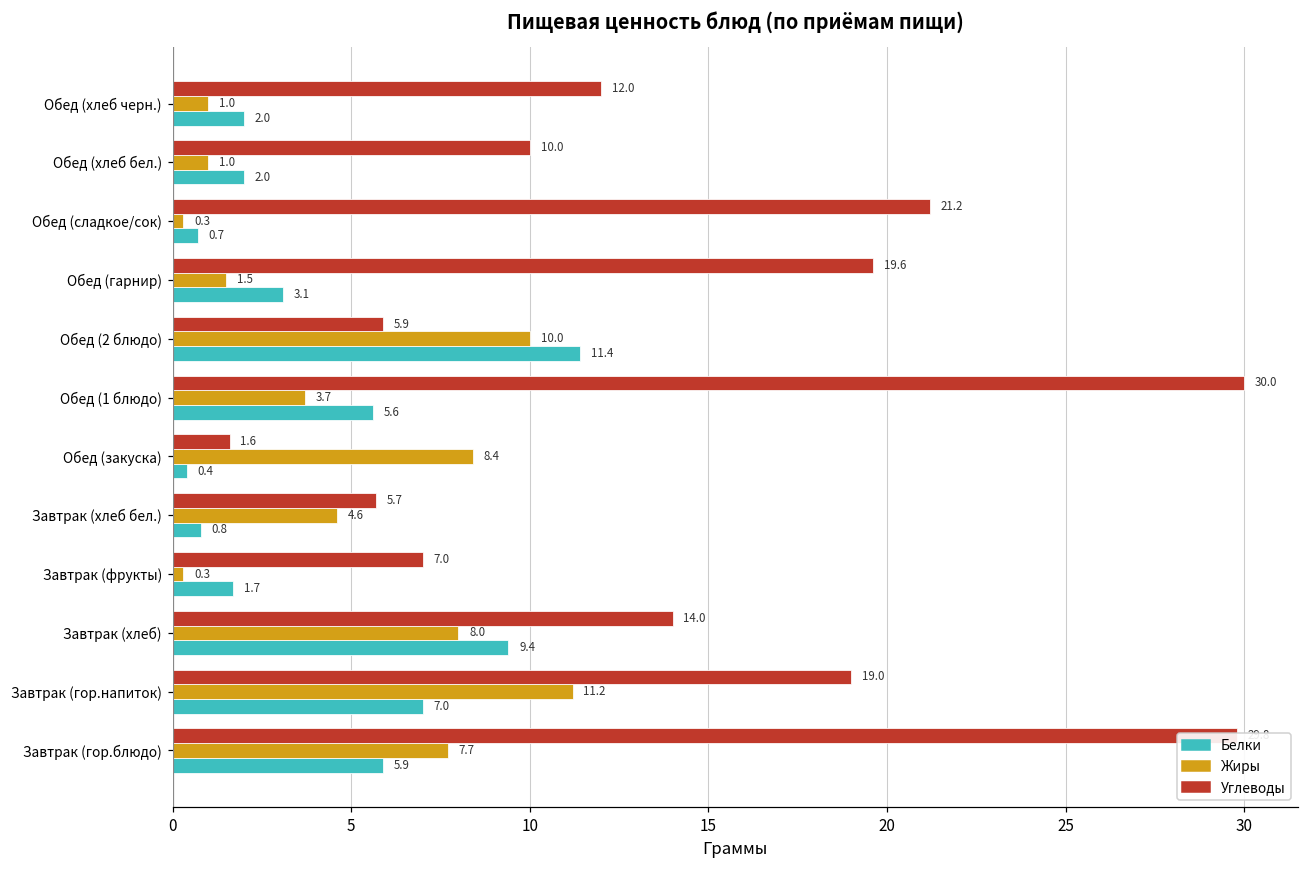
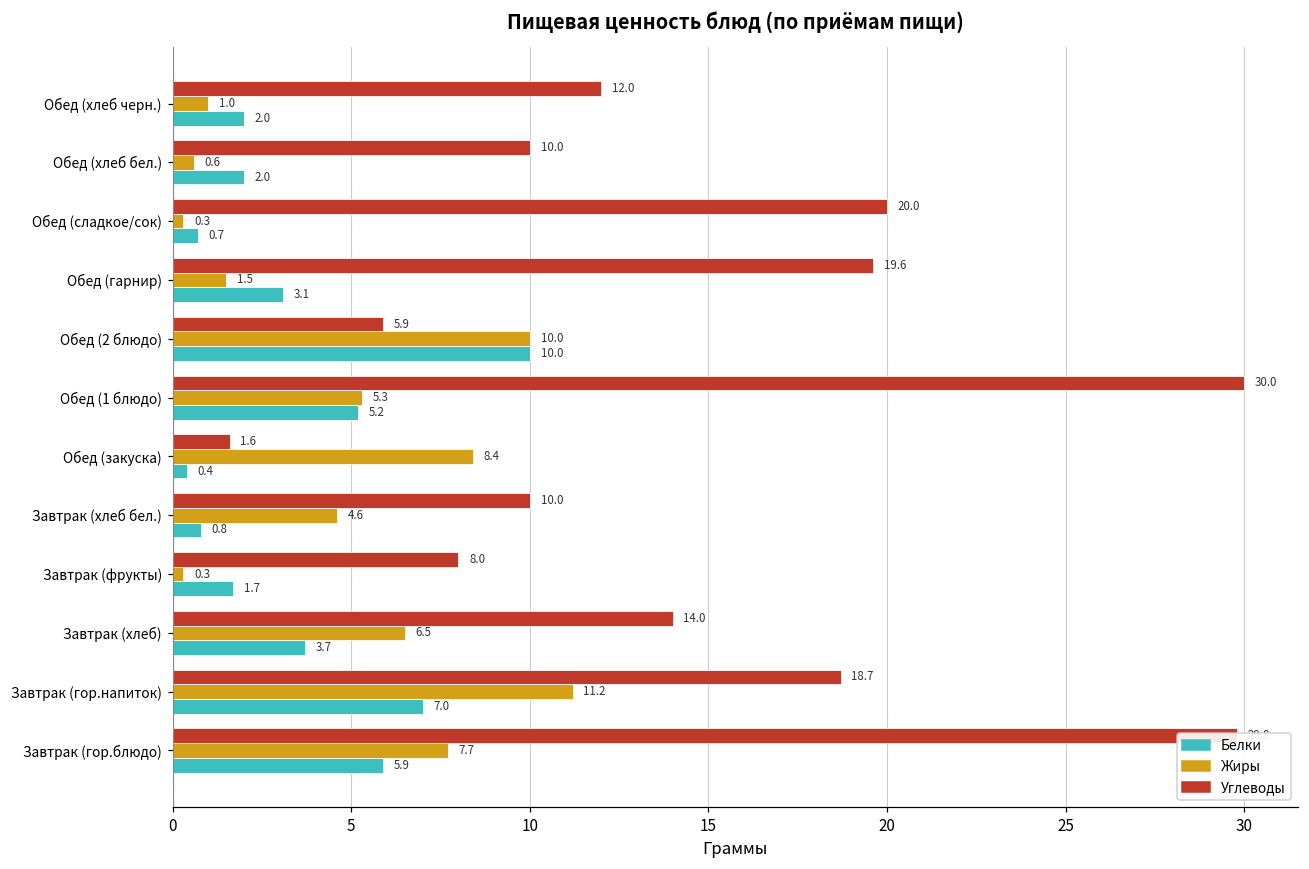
  {
    "Белки": {
      "Обед (хлеб черн.)": 2.0,
      "Обед (хлеб бел.)": 2.0,
      "Обед (сладкое/сок)": 0.7,
      "Обед (гарнир)": 3.1,
-     "Обед (2 блюдо)": 11.4,
-     "Обед (1 блюдо)": 5.6,
+     "Обед (2 блюдо)": 10.0,
+     "Обед (1 блюдо)": 5.2,
      "Обед (закуска)": 0.4,
      "Завтрак (хлеб бел.)": 0.8,
      "Завтрак (фрукты)": 1.7,
-     "Завтрак (хлеб)": 9.4,
+     "Завтрак (хлеб)": 3.7,
      "Завтрак (гор.напиток)": 7.0,
      "Завтрак (гор.блюдо)": 5.9
    },
    "Жиры": {
      "Обед (хлеб черн.)": 1.0,
-     "Обед (хлеб бел.)": 1.0,
+     "Обед (хлеб бел.)": 0.6,
      "Обед (сладкое/сок)": 0.3,
      "Обед (гарнир)": 1.5,
      "Обед (2 блюдо)": 10.0,
-     "Обед (1 блюдо)": 3.7,
+     "Обед (1 блюдо)": 5.3,
      "Обед (закуска)": 8.4,
      "Завтрак (хлеб бел.)": 4.6,
      "Завтрак (фрукты)": 0.3,
-     "Завтрак (хлеб)": 8.0,
+     "Завтрак (хлеб)": 6.5,
      "Завтрак (гор.напиток)": 11.2,
      "Завтрак (гор.блюдо)": 7.7
    },
    "Углеводы": {
      "Обед (хлеб черн.)": 12.0,
      "Обед (хлеб бел.)": 10.0,
-     "Обед (сладкое/сок)": 21.2,
+     "Обед (сладкое/сок)": 20.0,
      "Обед (гарнир)": 19.6,
      "Обед (2 блюдо)": 5.9,
      "Обед (1 блюдо)": 30.0,
      "Обед (закуска)": 1.6,
-     "Завтрак (хлеб бел.)": 5.7,
-     "Завтрак (фрукты)": 7.0,
+     "Завтрак (хлеб бел.)": 10.0,
+     "Завтрак (фрукты)": 8.0,
      "Завтрак (хлеб)": 14.0,
-     "Завтрак (гор.напиток)": 19.0
+     "Завтрак (гор.напиток)": 18.7
    }
  }
